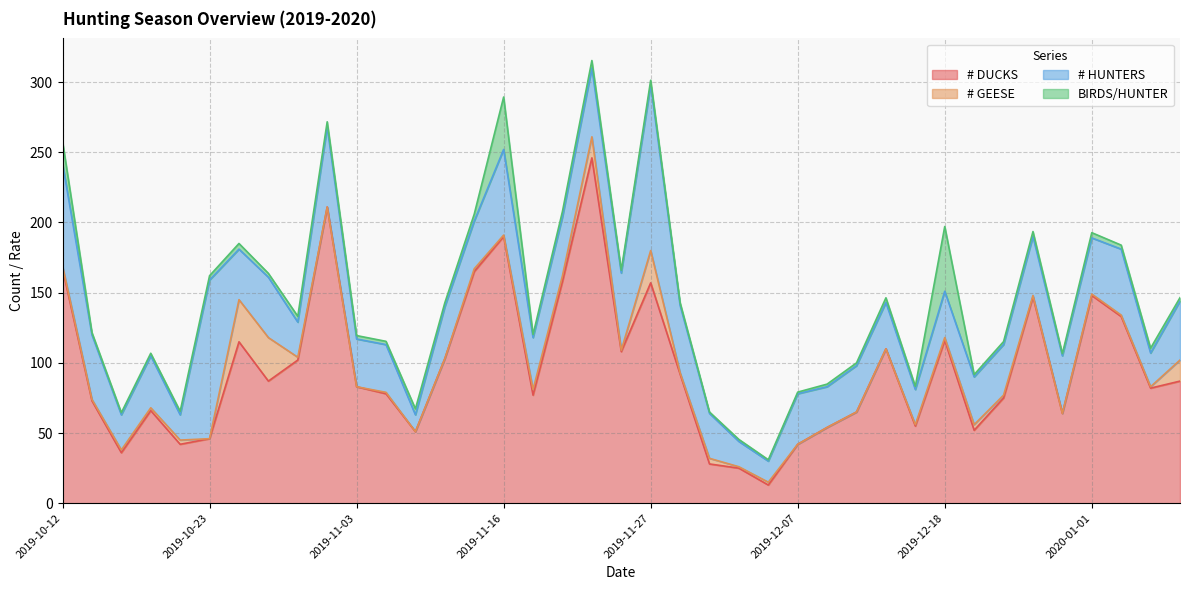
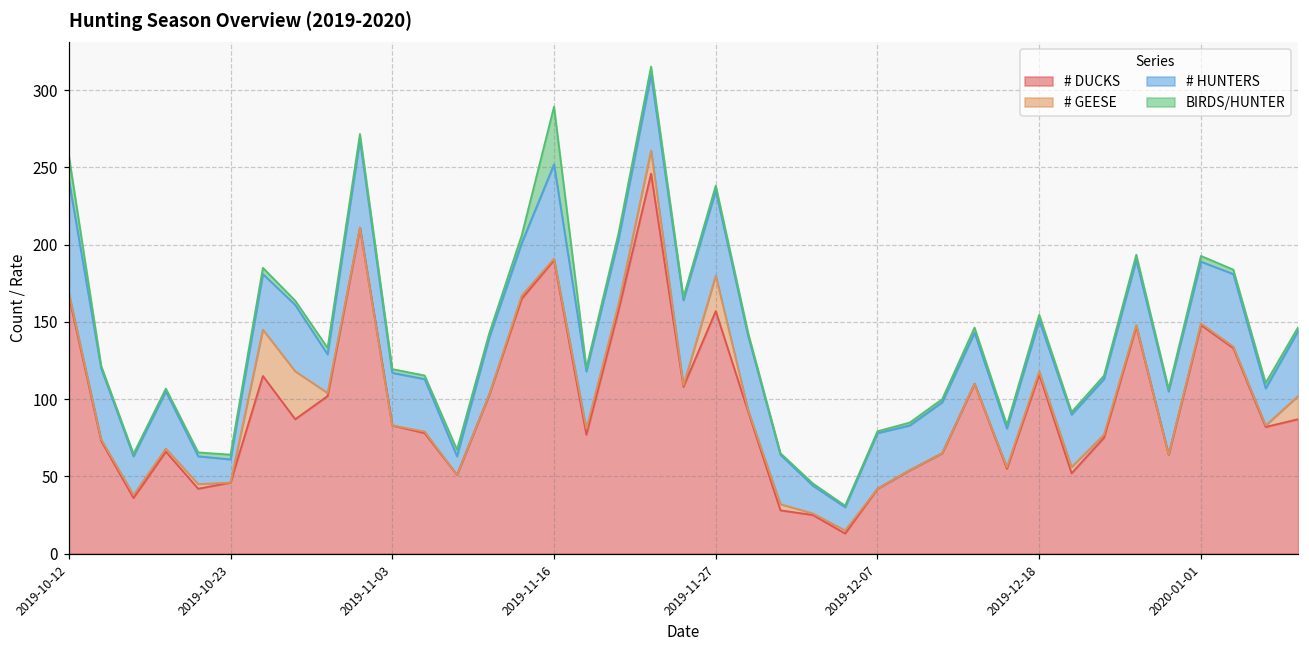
  {
    "# HUNTERS": {
      "2019-10-12": 73,
-     "2019-10-23": 113,
+     "2019-10-23": 15,
      "2019-11-03": 34,
      "2019-11-16": 61,
-     "2019-11-27": 118,
+     "2019-11-27": 55,
      "2019-12-18": 33,
      "2020-01-01": 40
    },
    "BIRDS/HUNTER": {
      "2019-10-12": 16,
      "2019-10-23": 3,
      "2019-11-03": 2,
      "2019-11-16": 37,
      "2019-11-27": 3,
-     "2019-12-18": 46,
+     "2019-12-18": 4,
      "2020-01-01": 4
    }
  }
